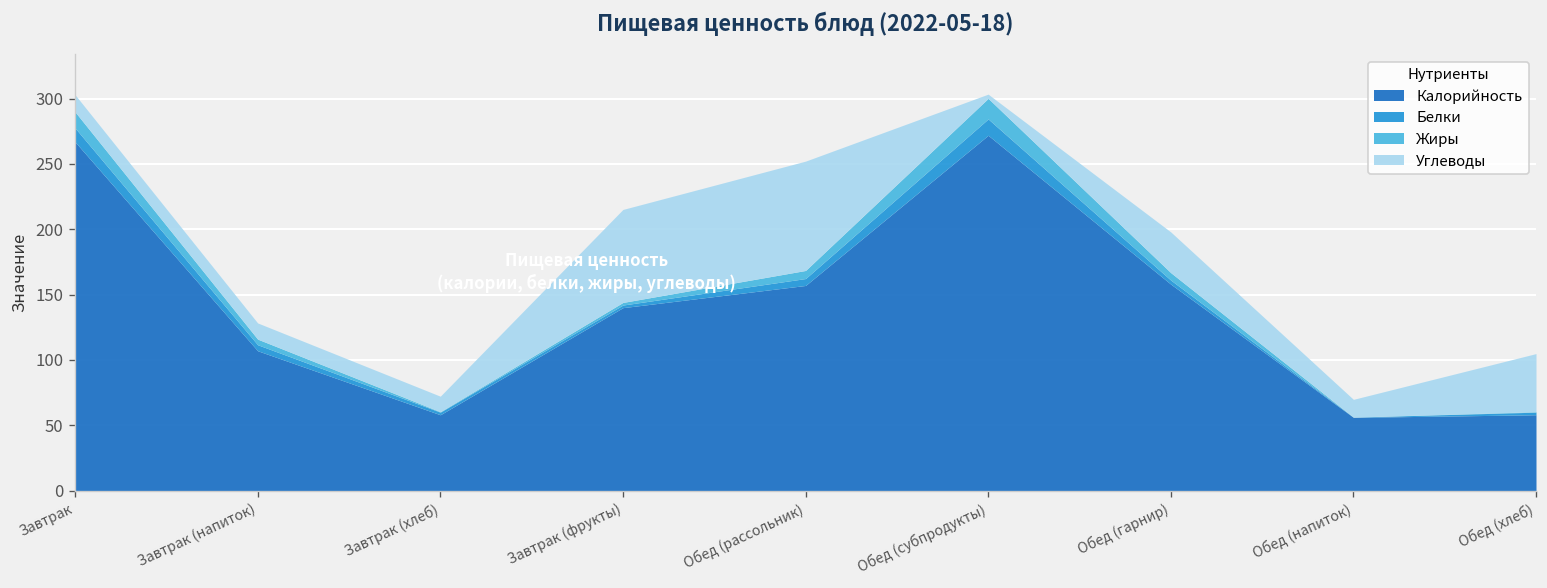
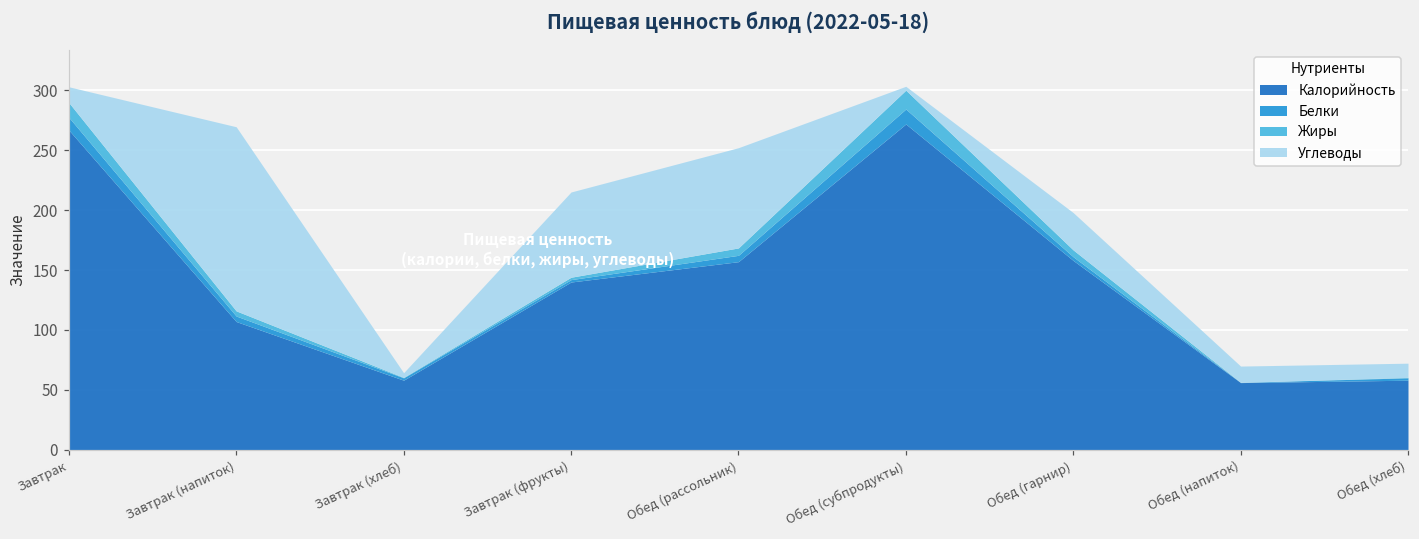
  {
    "Углеводы": {
      "Завтрак": 13,
-     "Завтрак (напиток)": 12,
-     "Завтрак (хлеб)": 12,
+     "Завтрак (напиток)": 154,
+     "Завтрак (хлеб)": 4,
      "Завтрак (фрукты)": 71,
      "Обед (рассольник)": 84,
      "Обед (субпродукты)": 3,
      "Обед (гарнир)": 31,
      "Обед (напиток)": 14,
-     "Обед (хлеб)": 44
+     "Обед (хлеб)": 12
    }
  }
